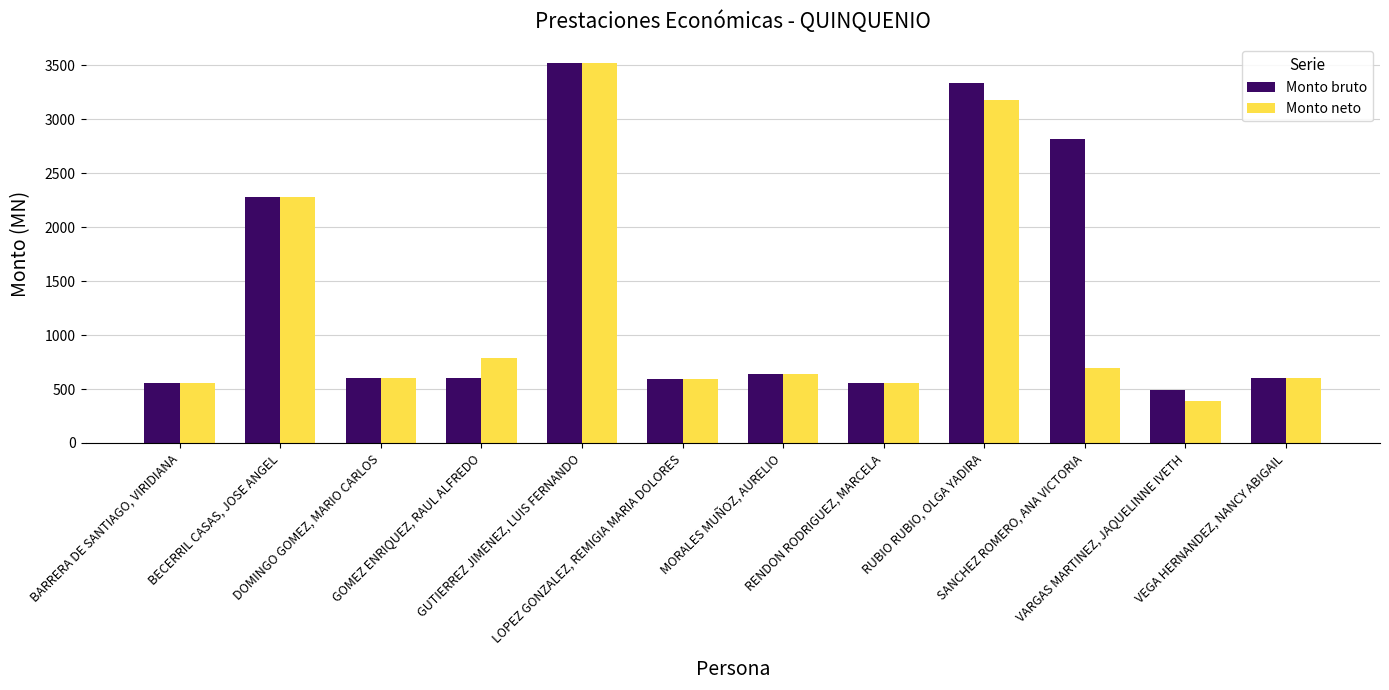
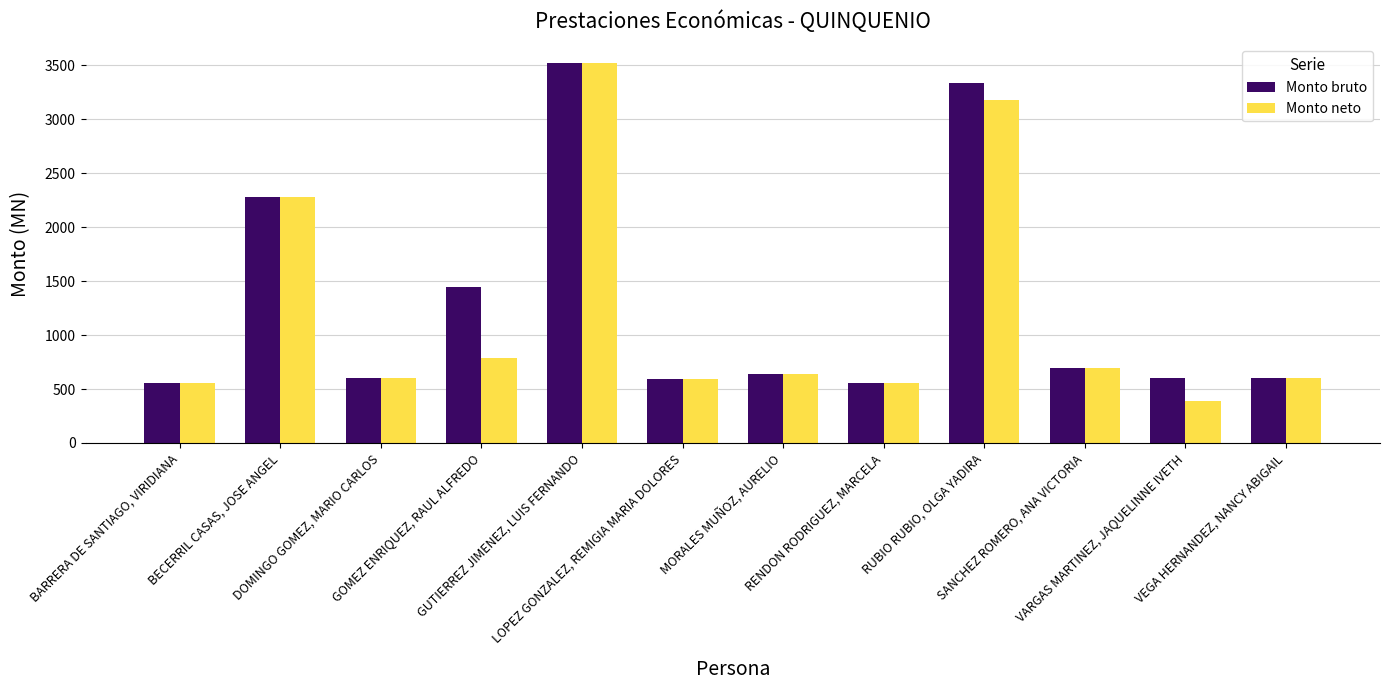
  {
    "Monto bruto": {
      "BARRERA DE SANTIAGO, VIRIDIANA": 560,
      "BECERRIL CASAS, JOSE ANGEL": 2280,
      "DOMINGO GOMEZ, MARIO CARLOS": 600,
-     "GOMEZ ENRIQUEZ, RAUL ALFREDO": 610,
+     "GOMEZ ENRIQUEZ, RAUL ALFREDO": 1440,
      "GUTIERREZ JIMENEZ, LUIS FERNANDO": 3520,
      "LOPEZ GONZALEZ, REMIGIA MARIA DOLORES": 600,
      "MORALES MUÑOZ, AURELIO": 640,
      "RENDON RODRIGUEZ, MARCELA": 560,
      "RUBIO RUBIO, OLGA YADIRA": 3340,
-     "SANCHEZ ROMERO, ANA VICTORIA": 2820,
-     "VARGAS MARTINEZ, JAQUELINNE IVETH": 490,
+     "SANCHEZ ROMERO, ANA VICTORIA": 700,
+     "VARGAS MARTINEZ, JAQUELINNE IVETH": 600,
      "VEGA HERNANDEZ, NANCY ABIGAIL": 600
    },
    "Monto neto": {
      "BARRERA DE SANTIAGO, VIRIDIANA": 560,
      "BECERRIL CASAS, JOSE ANGEL": 2280,
      "DOMINGO GOMEZ, MARIO CARLOS": 600,
      "GOMEZ ENRIQUEZ, RAUL ALFREDO": 790,
      "GUTIERREZ JIMENEZ, LUIS FERNANDO": 3520,
      "LOPEZ GONZALEZ, REMIGIA MARIA DOLORES": 600,
      "MORALES MUÑOZ, AURELIO": 640,
      "RENDON RODRIGUEZ, MARCELA": 560,
      "RUBIO RUBIO, OLGA YADIRA": 3180,
      "SANCHEZ ROMERO, ANA VICTORIA": 700,
      "VARGAS MARTINEZ, JAQUELINNE IVETH": 390,
      "VEGA HERNANDEZ, NANCY ABIGAIL": 600
    }
  }
